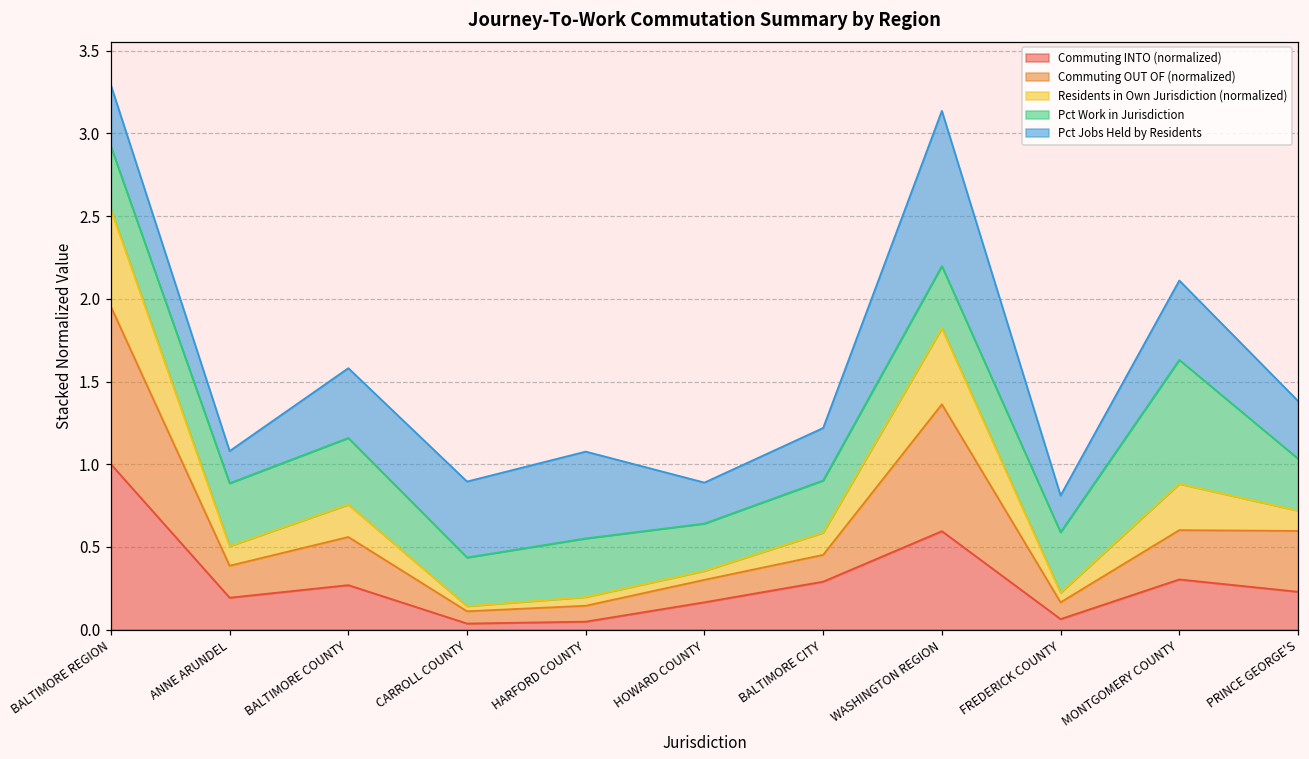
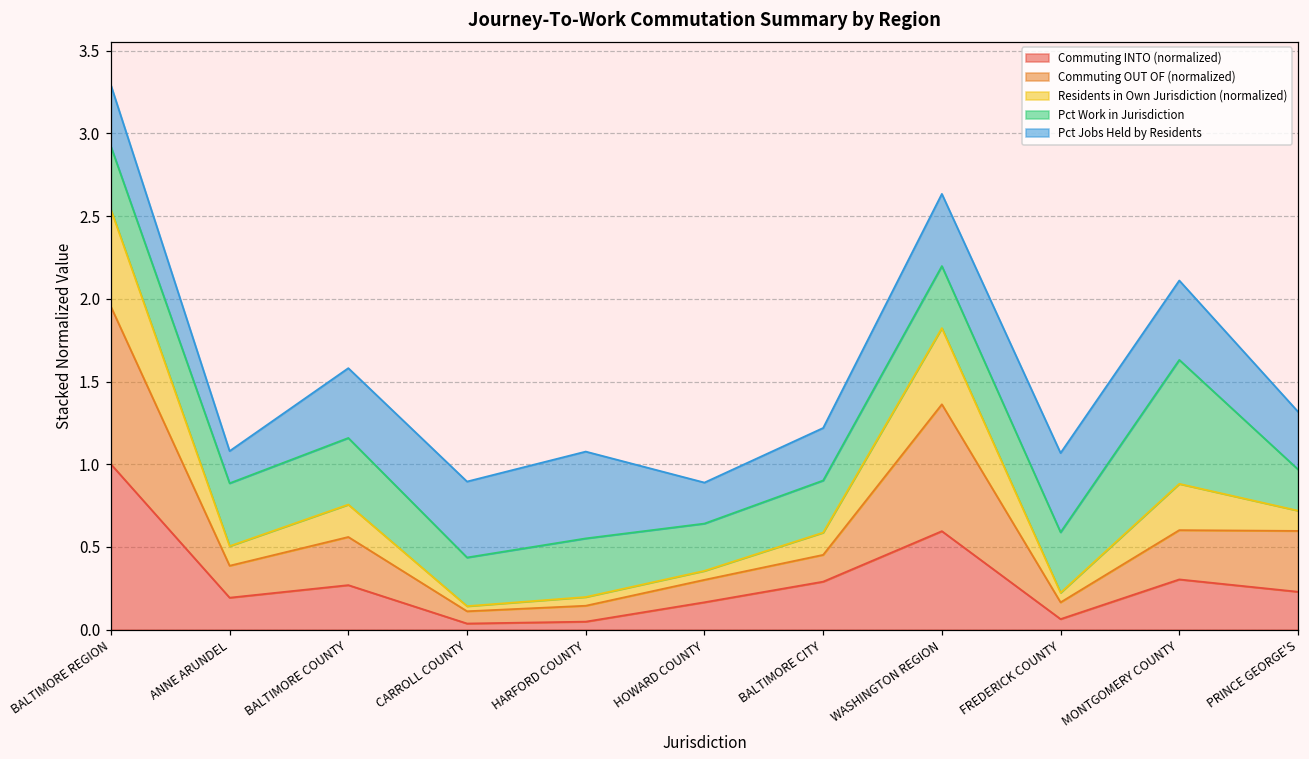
  {
    "Pct Work in Jurisdiction": {
      "BALTIMORE REGION": 0.38,
      "ANNE ARUNDEL": 0.38,
      "BALTIMORE COUNTY": 0.40,
      "CARROLL COUNTY": 0.29,
      "HARFORD COUNTY": 0.35,
      "HOWARD COUNTY": 0.29,
      "BALTIMORE CITY": 0.31,
      "WASHINGTON REGION": 0.38,
      "FREDERICK COUNTY": 0.37,
      "MONTGOMERY COUNTY": 0.75,
-     "PRINCE GEORGE'S": 0.31
+     "PRINCE GEORGE'S": 0.25
    },
    "Pct Jobs Held by Residents": {
      "BALTIMORE REGION": 0.37,
      "ANNE ARUNDEL": 0.19,
      "BALTIMORE COUNTY": 0.42,
      "CARROLL COUNTY": 0.46,
      "HARFORD COUNTY": 0.53,
      "HOWARD COUNTY": 0.25,
      "BALTIMORE CITY": 0.32,
-     "WASHINGTON REGION": 0.94,
-     "FREDERICK COUNTY": 0.22,
+     "WASHINGTON REGION": 0.44,
+     "FREDERICK COUNTY": 0.48,
      "MONTGOMERY COUNTY": 0.48,
      "PRINCE GEORGE'S": 0.35
    }
  }
